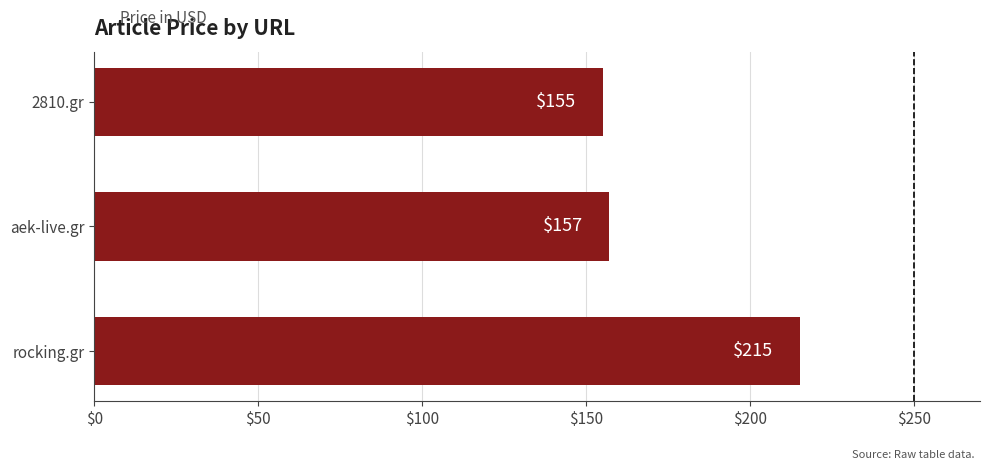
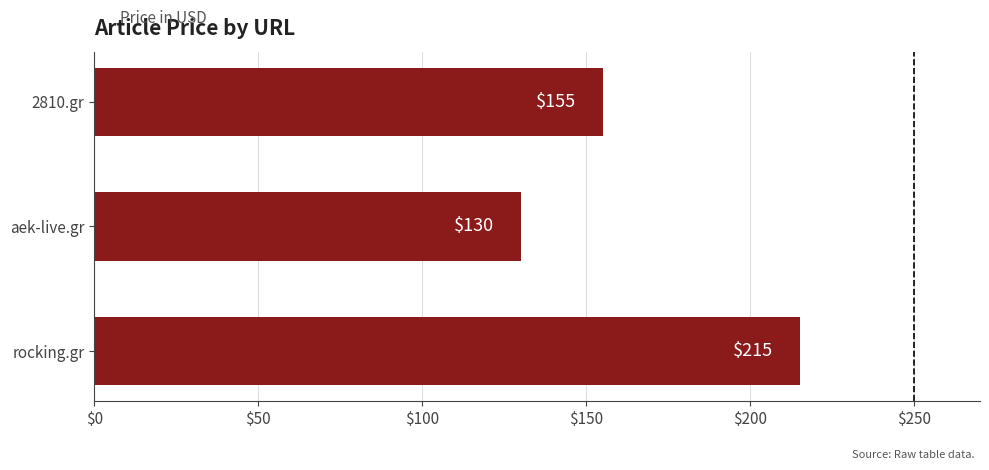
  {
    "2810.gr": "$155",
-   "aek-live.gr": "$157",
+   "aek-live.gr": "$130",
    "rocking.gr": "$215"
  }
